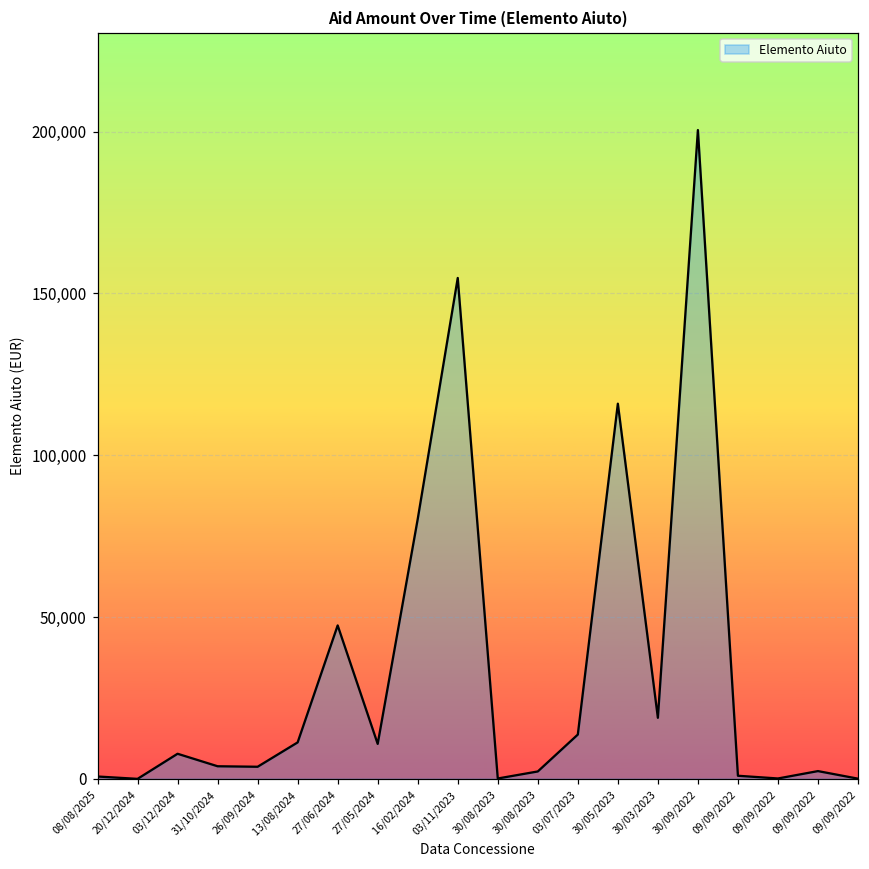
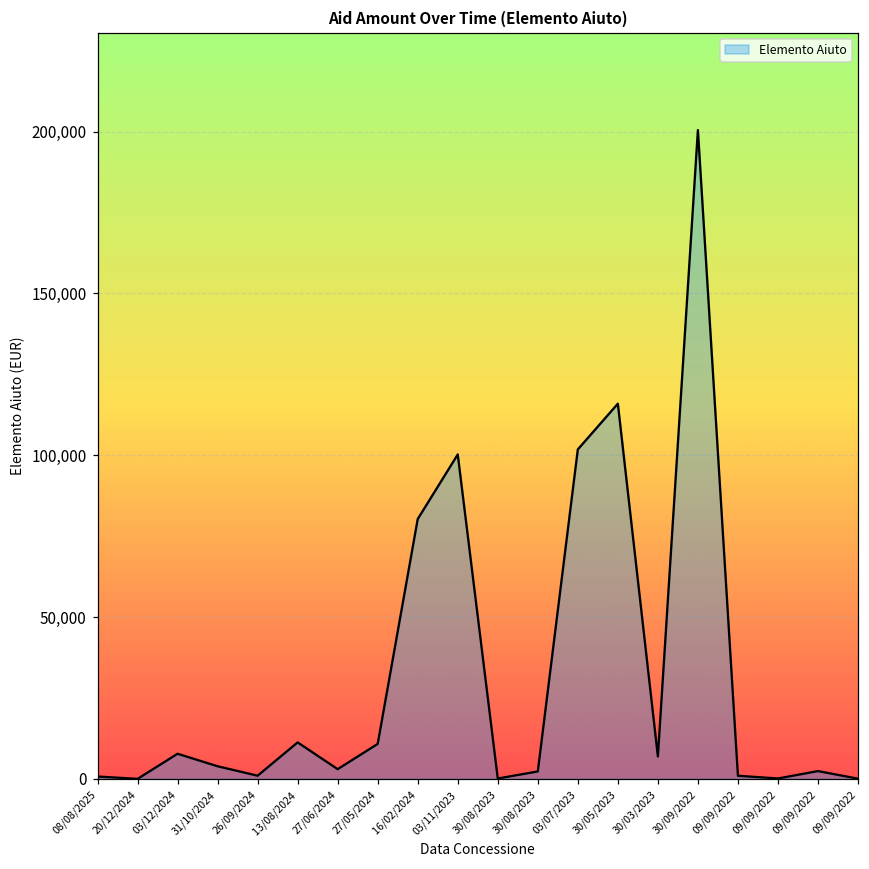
  {
    "08/08/2025": "1,000",
    "20/12/2024": "0",
    "03/12/2024": "8,000",
    "31/10/2024": "4,000",
-   "26/09/2024": "4,000",
+   "26/09/2024": "1,000",
    "13/08/2024": "11,000",
-   "27/06/2024": "47,000",
+   "27/06/2024": "3,000",
    "27/05/2024": "11,000",
    "16/02/2024": "80,000",
-   "03/11/2023": "155,000",
-   "03/07/2023": "14,000",
+   "03/11/2023": "100,000",
+   "03/07/2023": "102,000",
    "30/05/2023": "116,000",
-   "30/03/2023": "19,000",
+   "30/03/2023": "7,000",
    "30/09/2022": "200,000"
  }
